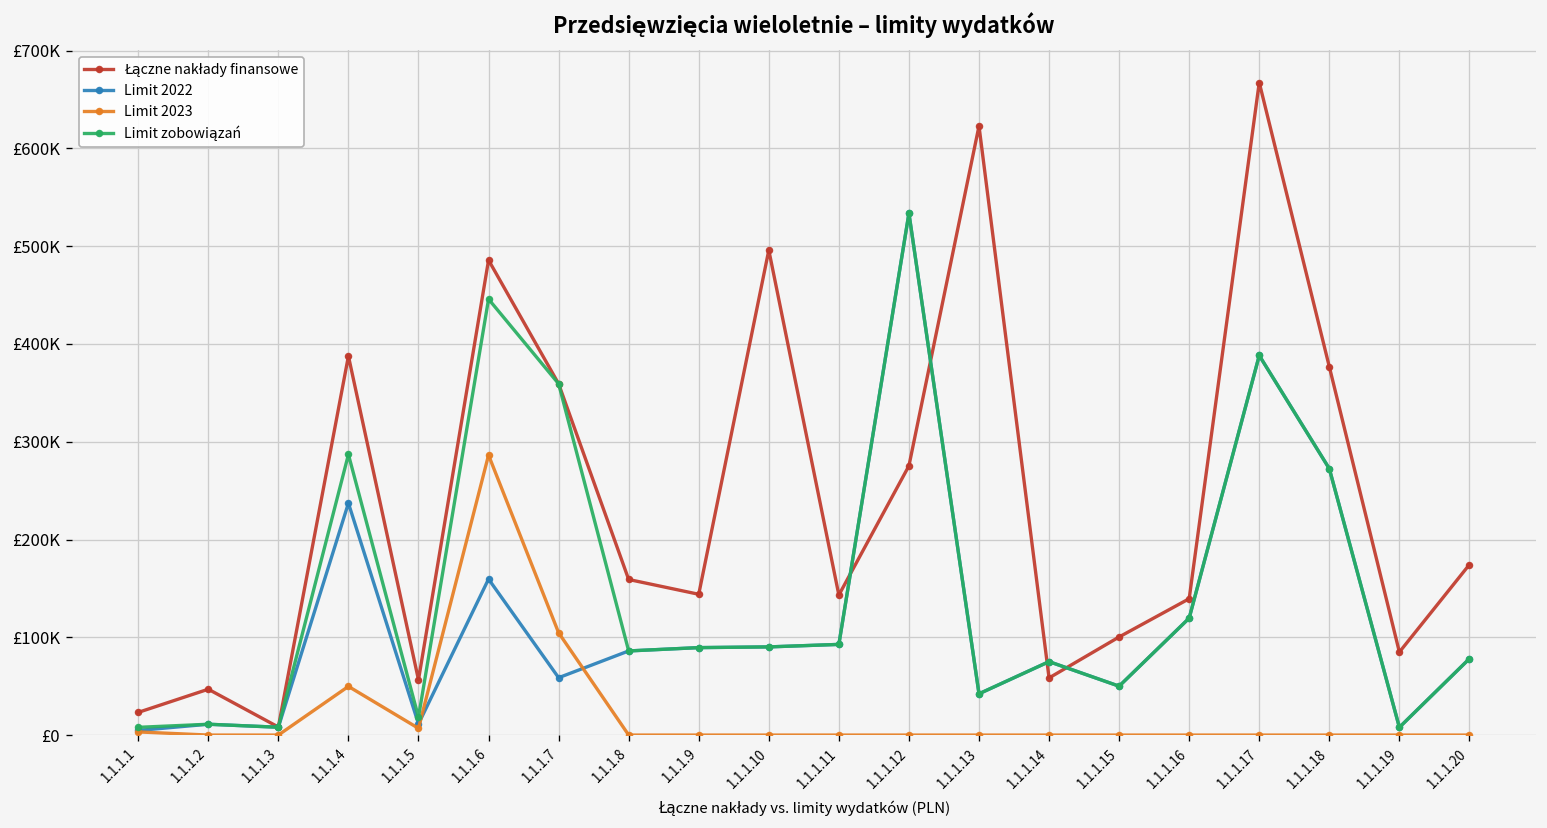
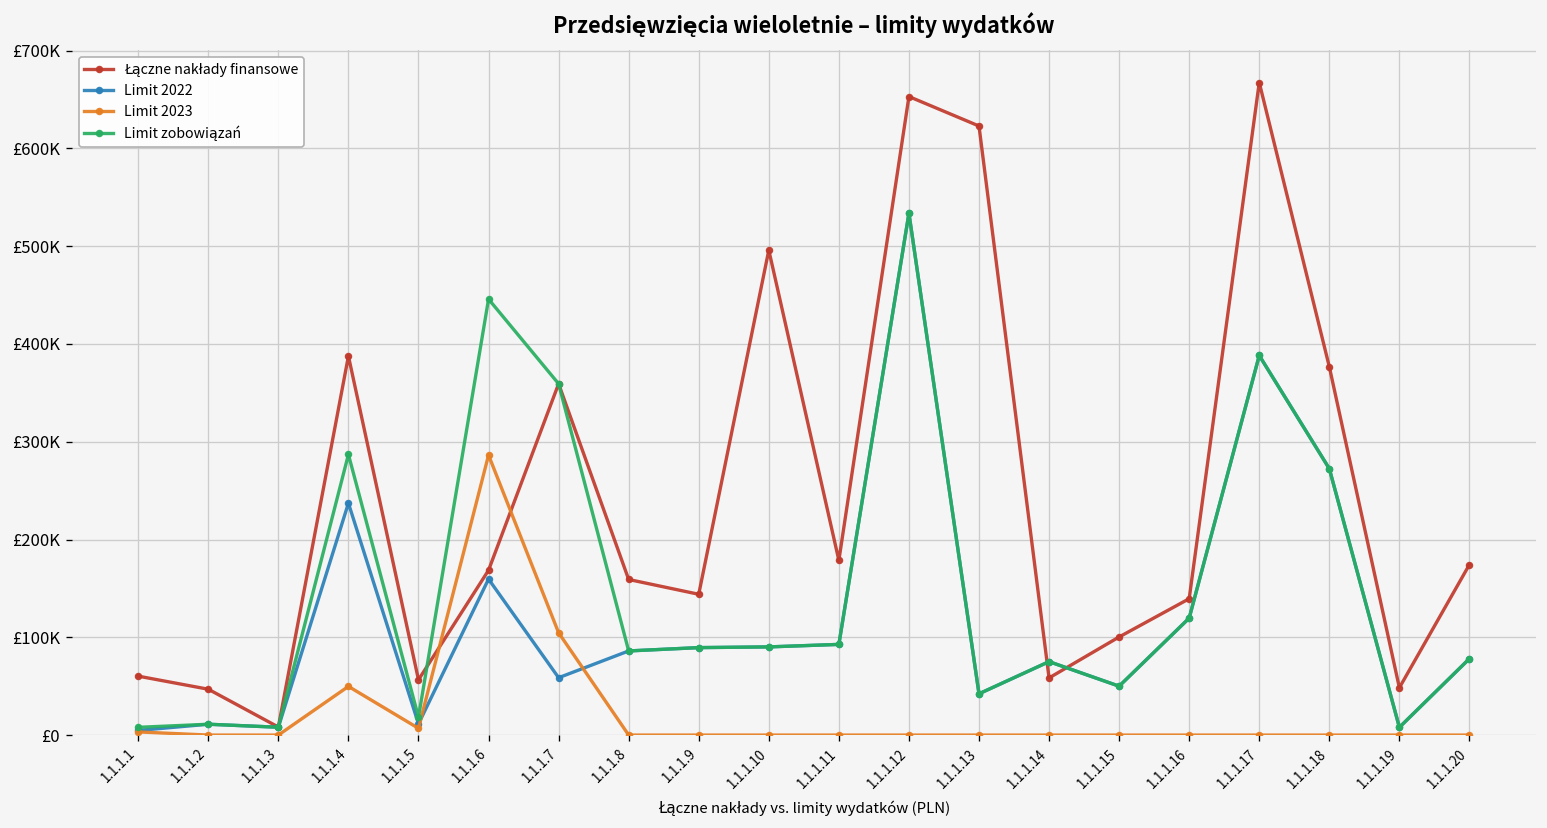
  {
    "Łączne nakłady finansowe": {
-     "1.1.1.1": "£20000",
+     "1.1.1.1": "£60000",
      "1.1.1.2": "£50000",
      "1.1.1.4": "£390000",
      "1.1.1.5": "£60000",
-     "1.1.1.6": "£490000",
+     "1.1.1.6": "£170000",
      "1.1.1.8": "£160000",
      "1.1.1.9": "£140000",
      "1.1.1.10": "£500000",
-     "1.1.1.11": "£140000",
-     "1.1.1.12": "£280000",
+     "1.1.1.11": "£180000",
+     "1.1.1.12": "£650000",
      "1.1.1.13": "£620000",
      "1.1.1.14": "£60000",
      "1.1.1.15": "£100000",
      "1.1.1.16": "£140000",
      "1.1.1.17": "£670000",
      "1.1.1.18": "£380000",
-     "1.1.1.19": "£80000",
+     "1.1.1.19": "£50000",
      "1.1.1.20": "£170000"
    },
    "Limit 2022": {
      "1.1.1.4": "£240000",
      "1.1.1.5": "£10000",
      "1.1.1.6": "£160000",
      "1.1.1.7": "£60000"
    },
    "Limit 2023": {
      "1.1.1.2": "£0",
      "1.1.1.3": "£0",
      "1.1.1.4": "£50000",
      "1.1.1.5": "£10000",
      "1.1.1.6": "£290000",
      "1.1.1.7": "£100000",
      "1.1.1.8": "£0",
      "1.1.1.9": "£0",
      "1.1.1.10": "£0",
      "1.1.1.11": "£0",
      "1.1.1.12": "£0",
      "1.1.1.13": "£0",
      "1.1.1.14": "£0",
      "1.1.1.15": "£0",
      "1.1.1.16": "£0",
      "1.1.1.17": "£0",
      "1.1.1.18": "£0",
      "1.1.1.19": "£0",
      "1.1.1.20": "£0"
    },
    "Limit zobowiązań": {
      "1.1.1.1": "£10000",
      "1.1.1.4": "£290000",
      "1.1.1.5": "£20000",
      "1.1.1.6": "£450000"
    }
  }
